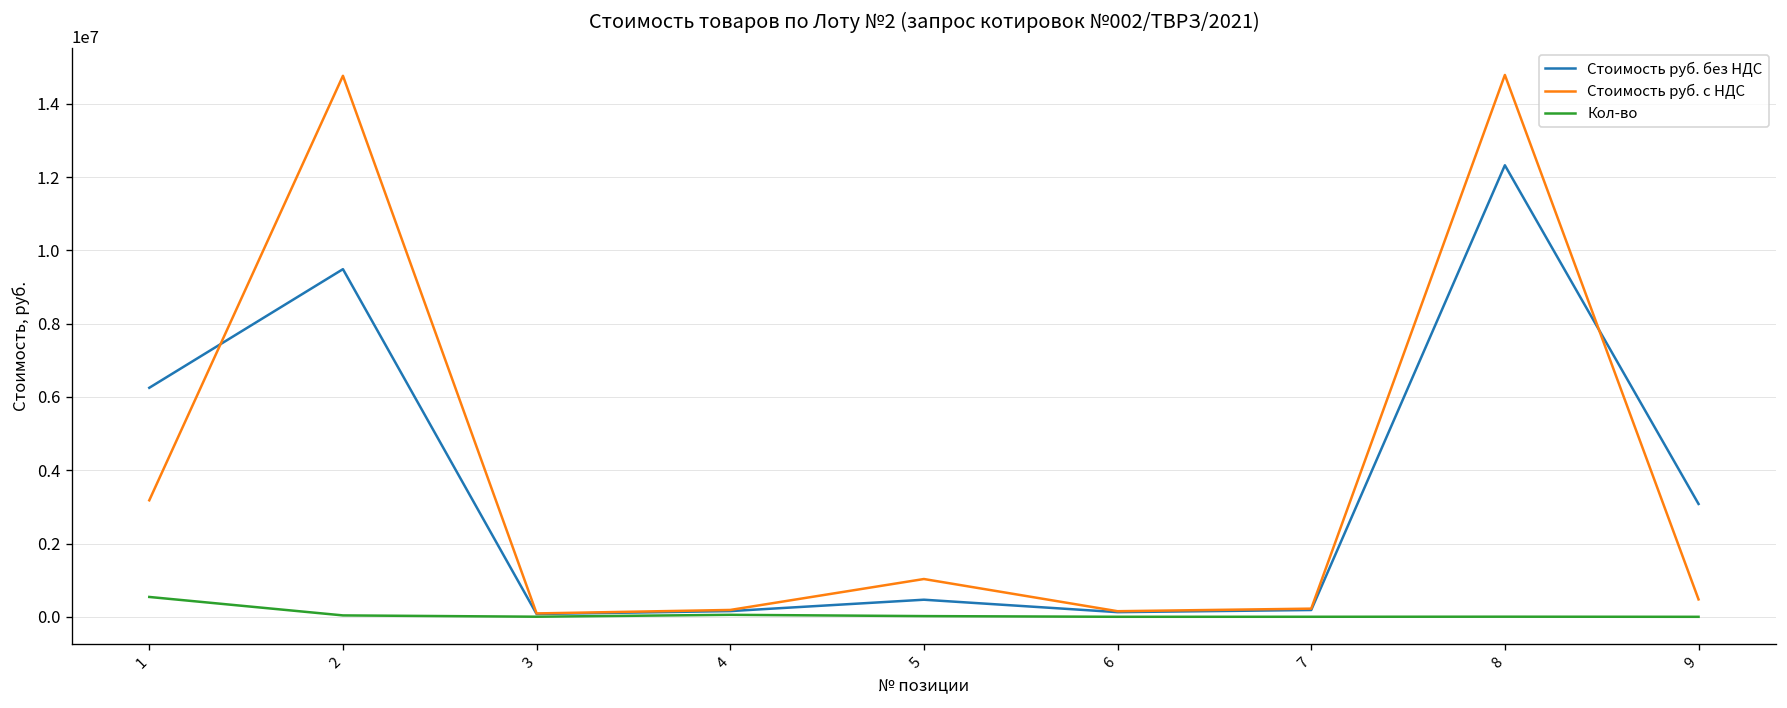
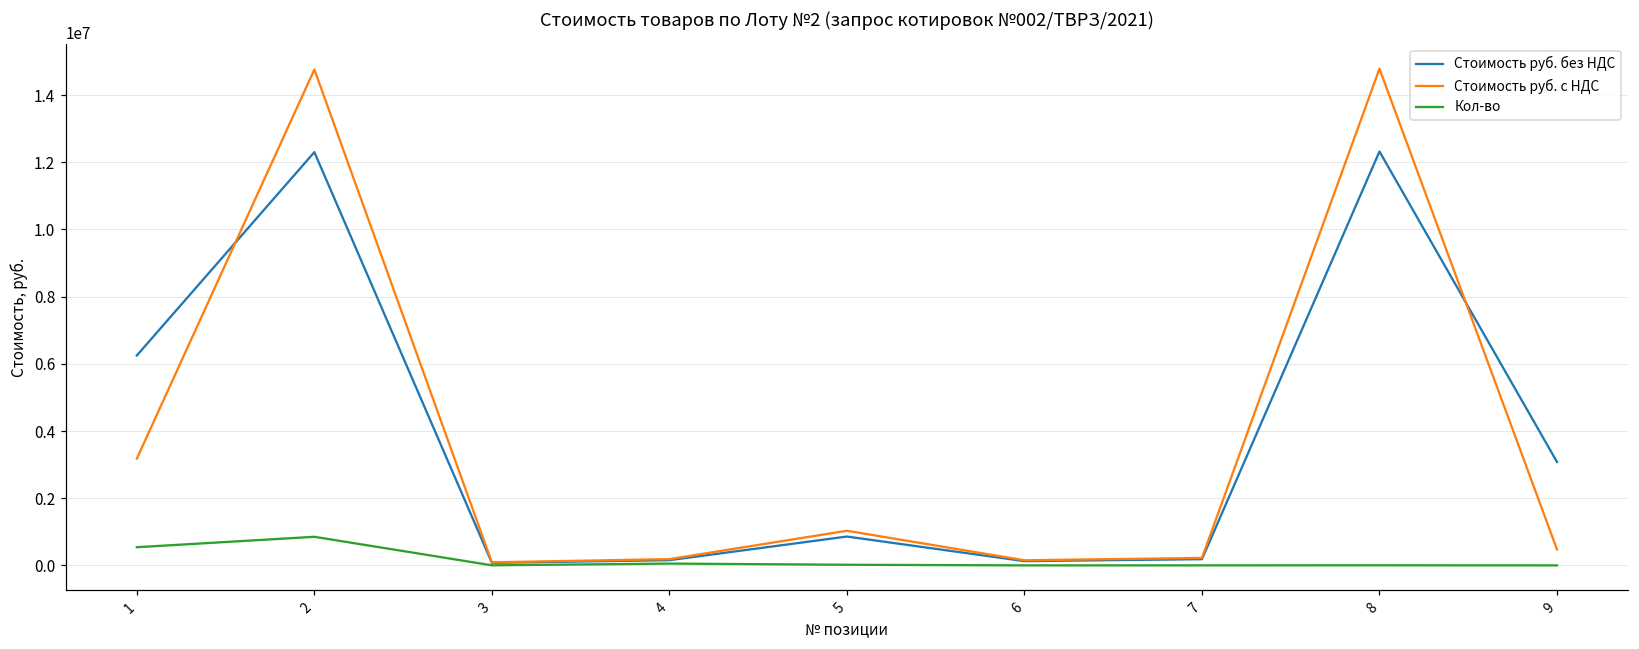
  {
    "Стоимость руб. без НДС": {
      "1": 6200000,
-     "2": 9500000,
-     "5": 500000,
+     "2": 12300000,
+     "5": 900000,
      "8": 12300000,
      "9": 3100000
    },
    "Стоимость руб. с НДС": {
      "1": 3200000,
      "2": 14800000,
      "5": 1000000,
      "8": 14800000,
      "9": 500000
    },
    "Кол-во": {
      "1": 500000,
-     "2": 0,
+     "2": 900000,
      "4": 100000,
      "5": 0,
      "6": 0,
      "7": 0,
      "8": 0,
      "9": 0
    }
  }
